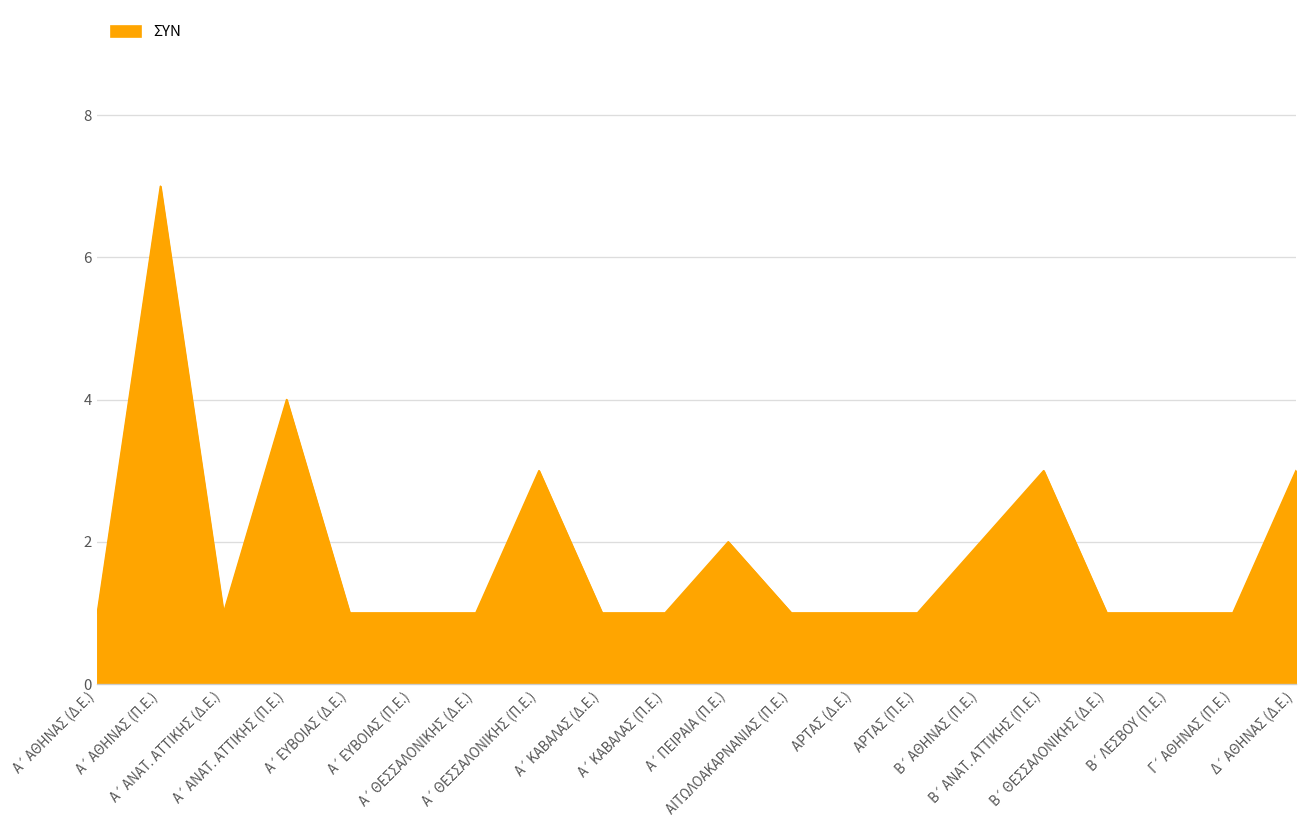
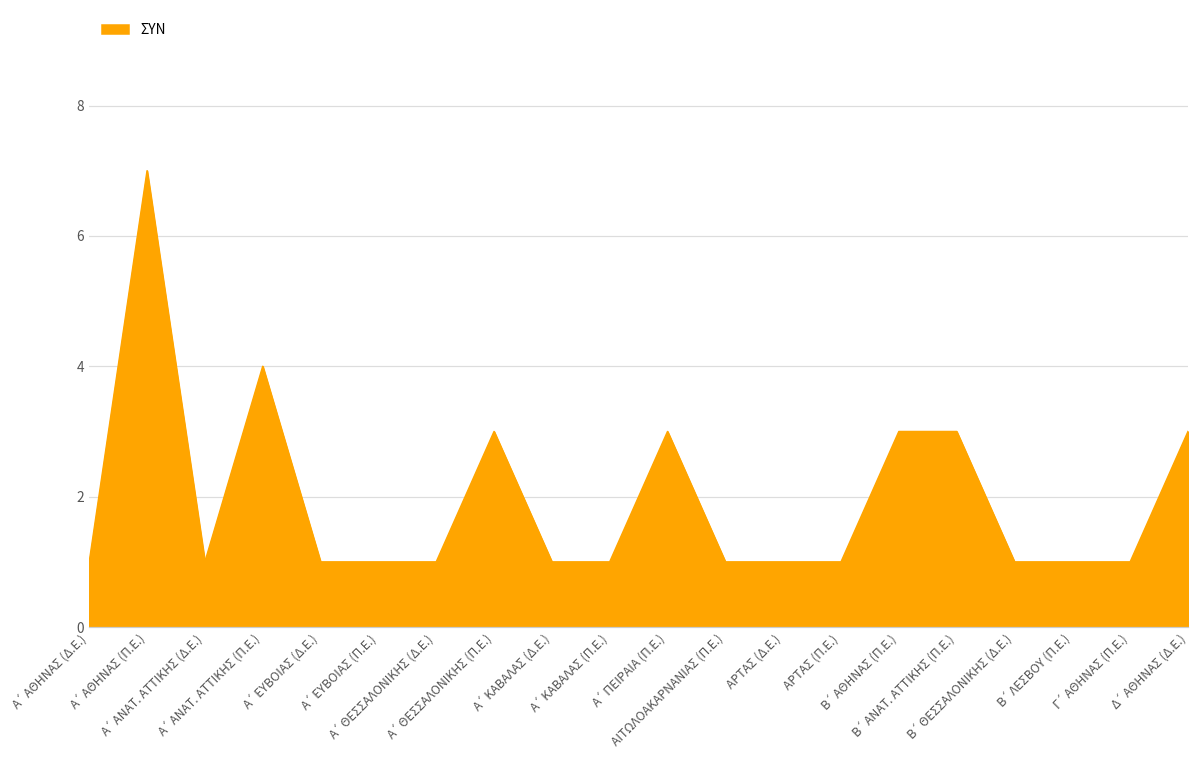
  {
    "Α΄ ΑΘΗΝΑΣ (Δ.Ε.)": 1,
    "Α΄ ΑΘΗΝΑΣ (Π.Ε.)": 7,
    "Α΄ ΑΝΑΤ. ΑΤΤΙΚΗΣ (Δ.Ε.)": 1,
    "Α΄ ΑΝΑΤ. ΑΤΤΙΚΗΣ (Π.Ε.)": 4,
    "Α΄ ΕΥΒΟΙΑΣ (Δ.Ε.)": 1,
    "Α΄ ΕΥΒΟΙΑΣ (Π.Ε.)": 1,
    "Α΄ ΘΕΣΣΑΛΟΝΙΚΗΣ (Δ.Ε.)": 1,
    "Α΄ ΘΕΣΣΑΛΟΝΙΚΗΣ (Π.Ε.)": 3,
    "Α΄ ΚΑΒΑΛΑΣ (Δ.Ε.)": 1,
    "Α΄ ΚΑΒΑΛΑΣ (Π.Ε.)": 1,
-   "Α΄ ΠΕΙΡΑΙΑ (Π.Ε.)": 2,
+   "Α΄ ΠΕΙΡΑΙΑ (Π.Ε.)": 3,
    "ΑΙΤΩΛΟΑΚΑΡΝΑΝΙΑΣ (Π.Ε.)": 1,
    "ΑΡΤΑΣ (Δ.Ε.)": 1,
    "ΑΡΤΑΣ (Π.Ε.)": 1,
-   "Β΄ ΑΘΗΝΑΣ (Π.Ε.)": 2,
+   "Β΄ ΑΘΗΝΑΣ (Π.Ε.)": 3,
    "Β΄ ΑΝΑΤ. ΑΤΤΙΚΗΣ (Π.Ε.)": 3,
    "Β΄ ΘΕΣΣΑΛΟΝΙΚΗΣ (Δ.Ε.)": 1,
    "Β΄ ΛΕΣΒΟΥ (Π.Ε.)": 1,
    "Γ΄ ΑΘΗΝΑΣ (Π.Ε.)": 1,
    "Δ΄ ΑΘΗΝΑΣ (Δ.Ε.)": 3
  }
